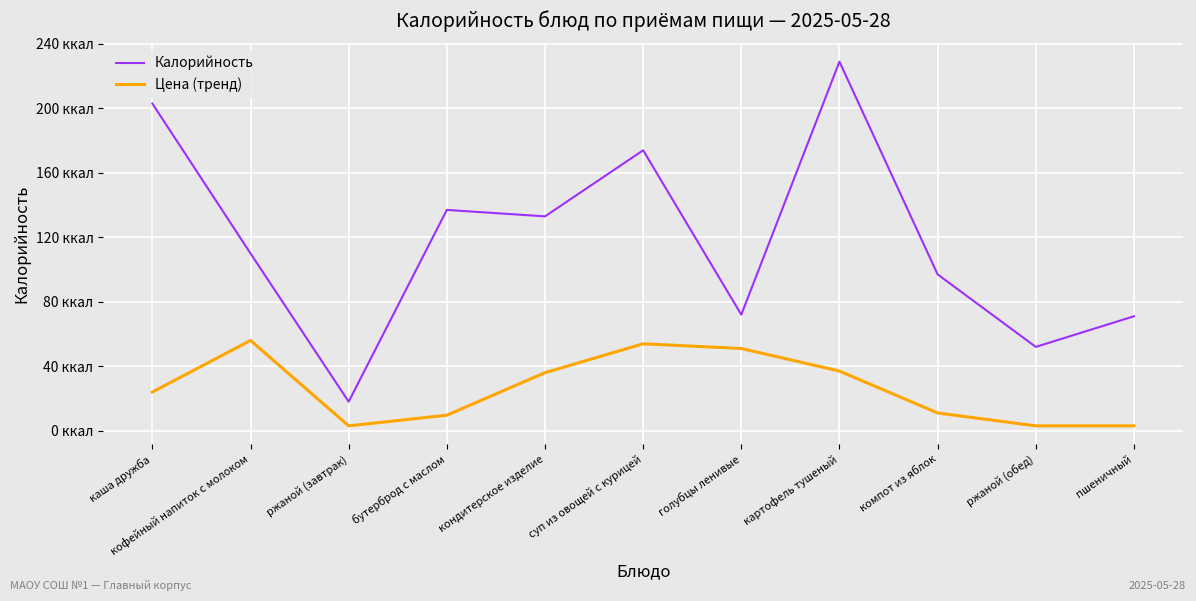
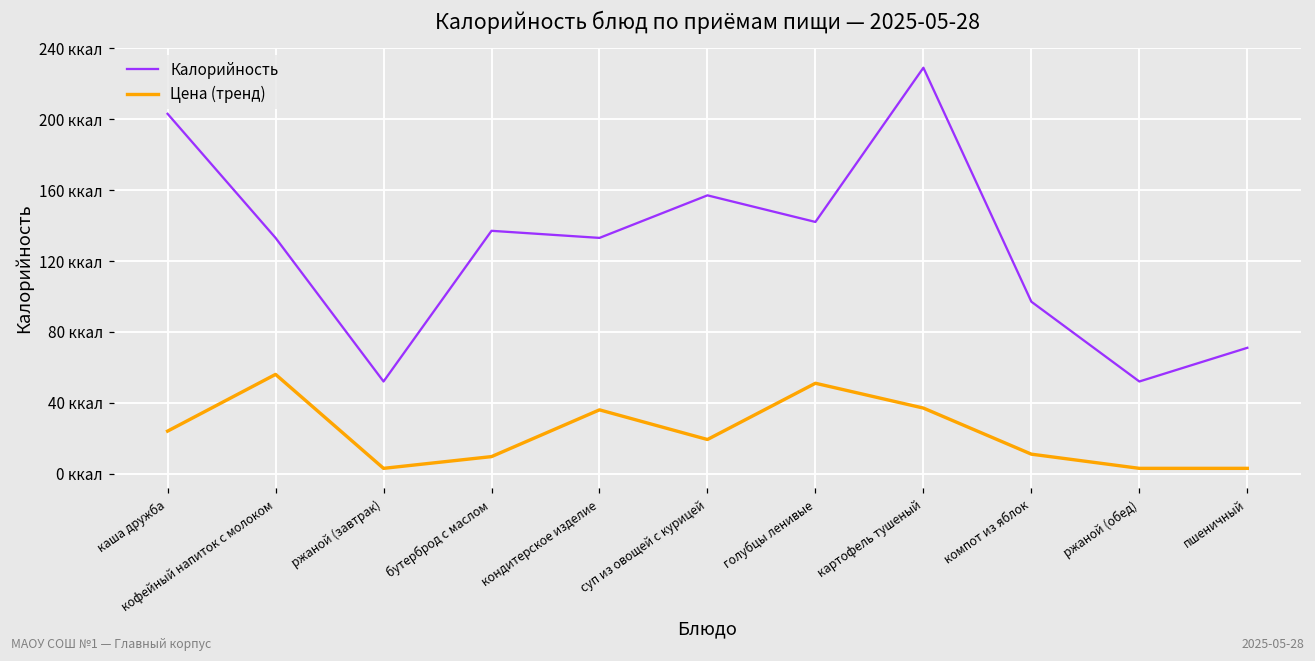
  {
    "Калорийность": {
      "каша дружба": "203 ккал",
-     "кофейный напиток с молоком": "110 ккал",
-     "ржаной (завтрак)": "18 ккал",
+     "кофейный напиток с молоком": "133 ккал",
+     "ржаной (завтрак)": "52 ккал",
      "бутерброд с маслом": "137 ккал",
      "кондитерское изделие": "133 ккал",
-     "суп из овощей с курицей": "174 ккал",
-     "голубцы ленивые": "72 ккал",
+     "суп из овощей с курицей": "157 ккал",
+     "голубцы ленивые": "142 ккал",
      "картофель тушеный": "229 ккал",
      "компот из яблок": "97 ккал",
      "ржаной (обед)": "52 ккал",
      "пшеничный": "71 ккал"
    },
    "Цена (тренд)": {
      "каша дружба": "24 ккал",
      "кофейный напиток с молоком": "56 ккал",
      "ржаной (завтрак)": "3 ккал",
      "бутерброд с маслом": "10 ккал",
      "кондитерское изделие": "36 ккал",
-     "суп из овощей с курицей": "54 ккал",
+     "суп из овощей с курицей": "19 ккал",
      "голубцы ленивые": "51 ккал",
      "картофель тушеный": "37 ккал",
      "компот из яблок": "11 ккал",
      "ржаной (обед)": "3 ккал",
      "пшеничный": "3 ккал"
    }
  }
